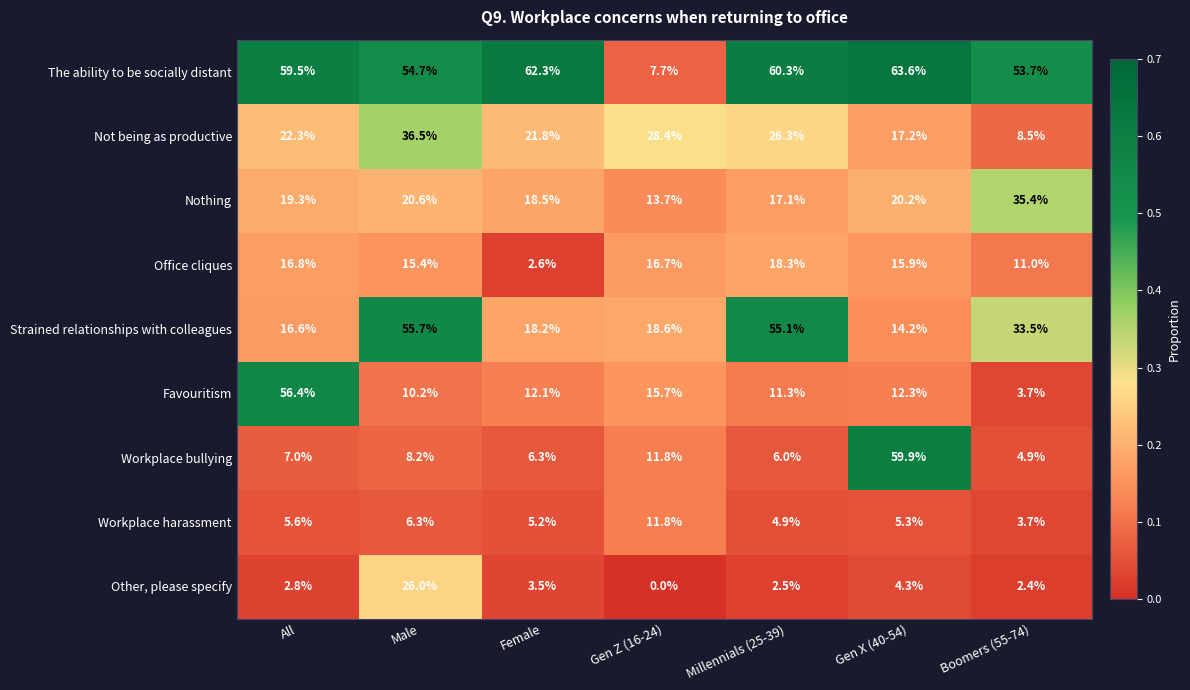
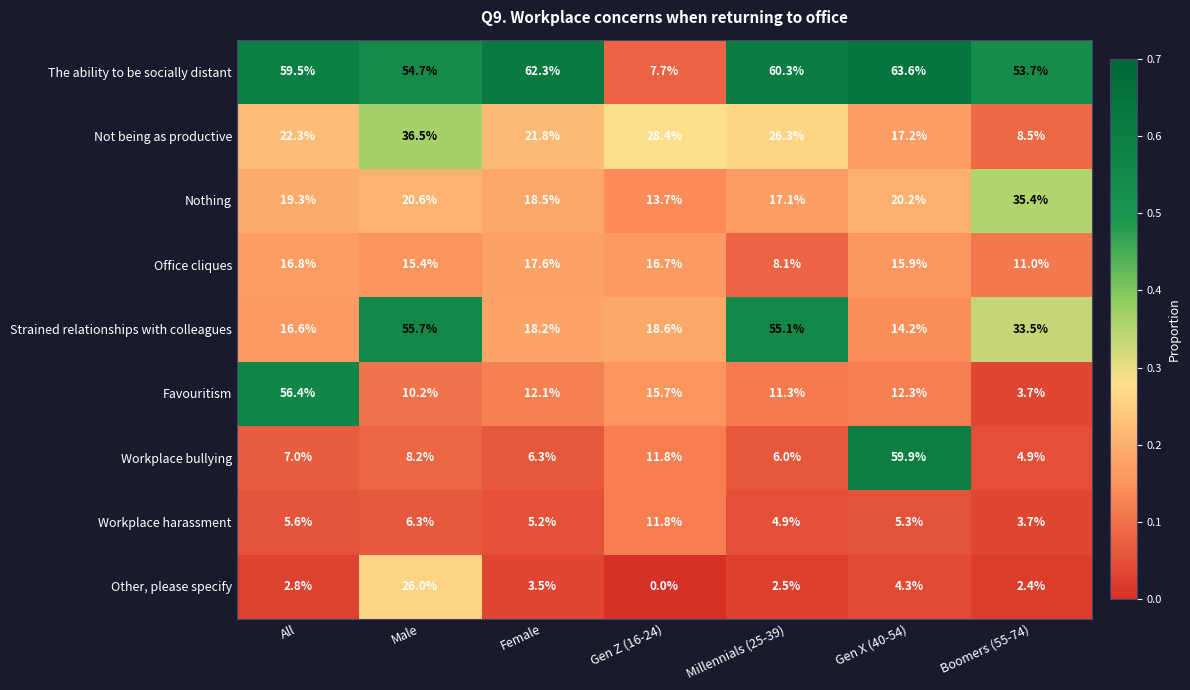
  {
    "The ability to be socially distant": {
      "All": "59.5%",
      "Male": "54.7%",
      "Female": "62.3%",
      "Gen Z (16-24)": "7.7%",
      "Millennials (25-39)": "60.3%",
      "Gen X (40-54)": "63.6%",
      "Boomers (55-74)": "53.7%"
    },
    "Not being as productive": {
      "All": "22.3%",
      "Male": "36.5%",
      "Female": "21.8%",
      "Gen Z (16-24)": "28.4%",
      "Millennials (25-39)": "26.3%",
      "Gen X (40-54)": "17.2%",
      "Boomers (55-74)": "8.5%"
    },
    "Nothing": {
      "All": "19.3%",
      "Male": "20.6%",
      "Female": "18.5%",
      "Gen Z (16-24)": "13.7%",
      "Millennials (25-39)": "17.1%",
      "Gen X (40-54)": "20.2%",
      "Boomers (55-74)": "35.4%"
    },
    "Office cliques": {
      "All": "16.8%",
      "Male": "15.4%",
-     "Female": "2.6%",
+     "Female": "17.6%",
      "Gen Z (16-24)": "16.7%",
-     "Millennials (25-39)": "18.3%",
+     "Millennials (25-39)": "8.1%",
      "Gen X (40-54)": "15.9%",
      "Boomers (55-74)": "11.0%"
    },
    "Strained relationships with colleagues": {
      "All": "16.6%",
      "Male": "55.7%",
      "Female": "18.2%",
      "Gen Z (16-24)": "18.6%",
      "Millennials (25-39)": "55.1%",
      "Gen X (40-54)": "14.2%",
      "Boomers (55-74)": "33.5%"
    },
    "Favouritism": {
      "All": "56.4%",
      "Male": "10.2%",
      "Female": "12.1%",
      "Gen Z (16-24)": "15.7%",
      "Millennials (25-39)": "11.3%",
      "Gen X (40-54)": "12.3%",
      "Boomers (55-74)": "3.7%"
    },
    "Workplace bullying": {
      "All": "7.0%",
      "Male": "8.2%",
      "Female": "6.3%",
      "Gen Z (16-24)": "11.8%",
      "Millennials (25-39)": "6.0%",
      "Gen X (40-54)": "59.9%",
      "Boomers (55-74)": "4.9%"
    },
    "Workplace harassment": {
      "All": "5.6%",
      "Male": "6.3%",
      "Female": "5.2%",
      "Gen Z (16-24)": "11.8%",
      "Millennials (25-39)": "4.9%",
      "Gen X (40-54)": "5.3%",
      "Boomers (55-74)": "3.7%"
    },
    "Other, please specify": {
      "All": "2.8%",
      "Male": "26.0%",
      "Female": "3.5%",
      "Gen Z (16-24)": "0.0%",
      "Millennials (25-39)": "2.5%",
      "Gen X (40-54)": "4.3%",
      "Boomers (55-74)": "2.4%"
    }
  }
